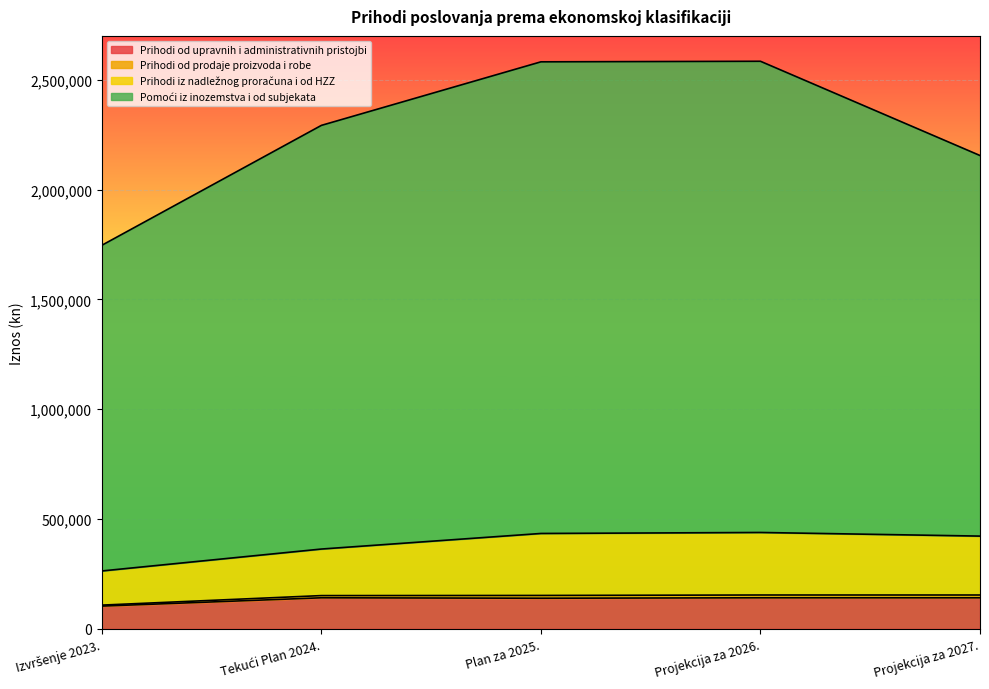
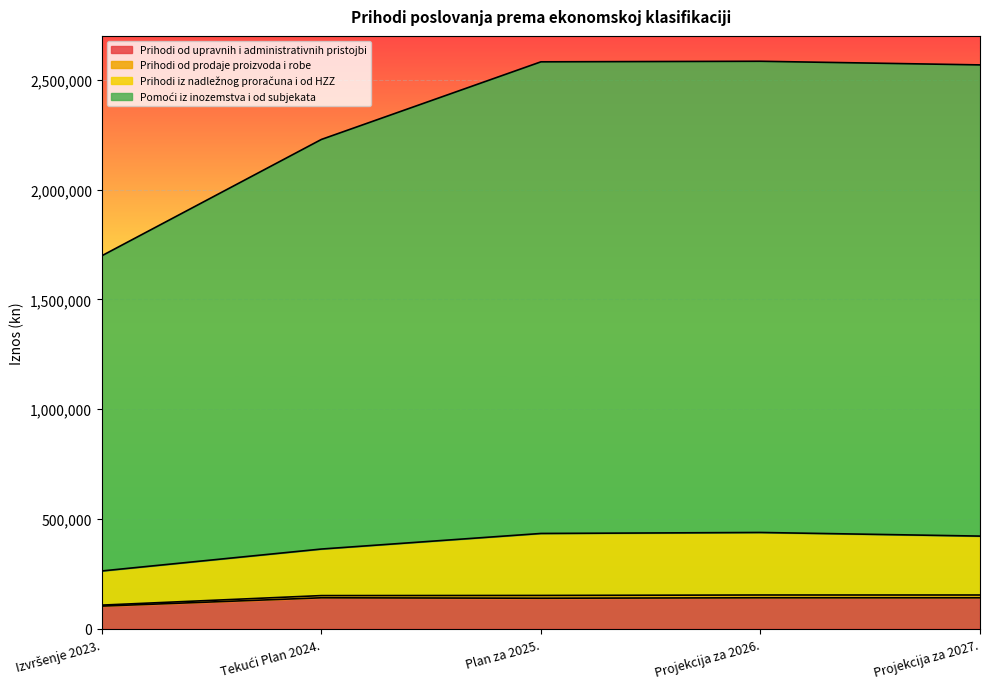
  {
    "Prihodi od upravnih i administrativnih pristojbi": {
      "Plan za 2025.": "140,000",
      "Projekcija za 2026.": "140,000",
      "Projekcija za 2027.": "140,000"
    },
    "Pomoći iz inozemstva i od subjekata": {
-     "Izvršenje 2023.": "1,480,000",
-     "Tekući Plan 2024.": "1,930,000",
+     "Izvršenje 2023.": "1,440,000",
+     "Tekući Plan 2024.": "1,870,000",
      "Plan za 2025.": "2,150,000",
      "Projekcija za 2026.": "2,150,000",
-     "Projekcija za 2027.": "1,730,000"
+     "Projekcija za 2027.": "2,150,000"
    }
  }
